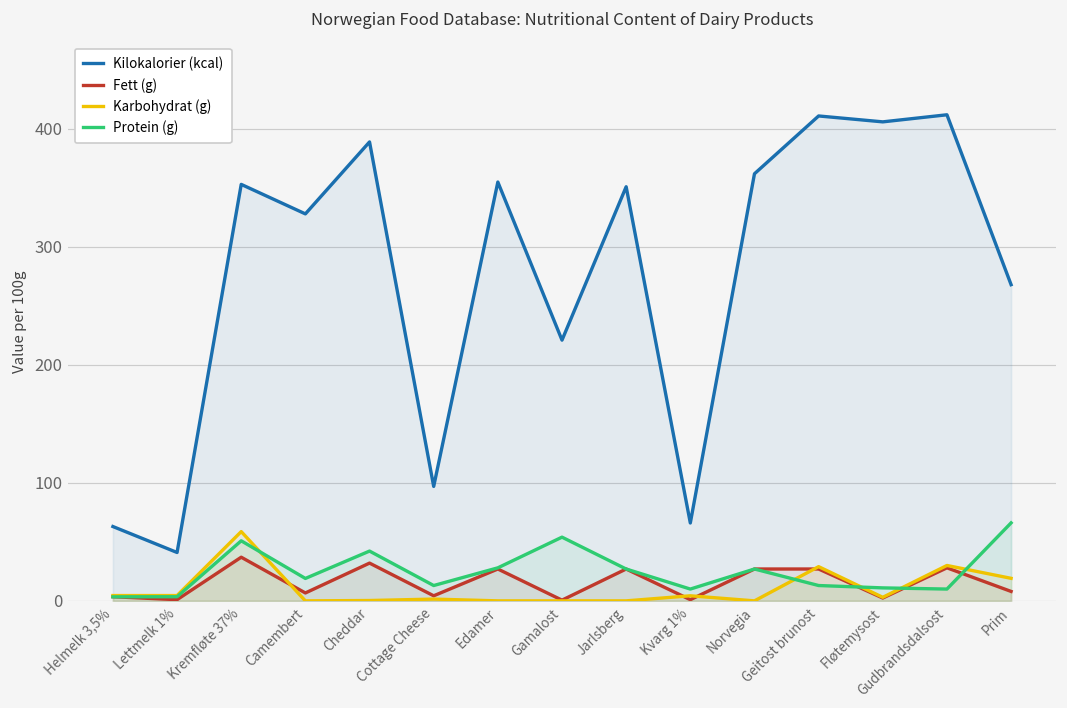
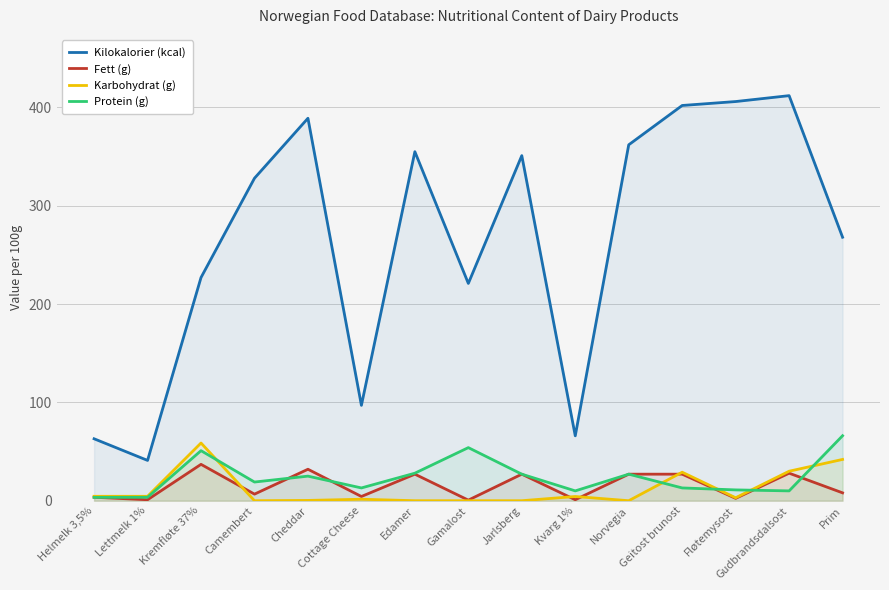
  {
    "Kilokalorier (kcal)": {
      "Helmelk 3,5%": 60,
      "Lettmelk 1%": 40,
-     "Kremfløte 37%": 350,
+     "Kremfløte 37%": 230,
      "Camembert": 330,
      "Cheddar": 390,
      "Cottage Cheese": 100,
      "Edamer": 360,
      "Gamalost": 220,
      "Jarlsberg": 350,
      "Kvarg 1%": 70,
      "Norvegia": 360,
-     "Geitost brunost": 410,
+     "Geitost brunost": 400,
      "Fløtemysost": 410,
      "Gudbrandsdalsost": 410,
      "Prim": 270
    },
    "Fett (g)": {
      "Kremfløte 37%": 40,
      "Camembert": 10,
      "Cheddar": 30,
      "Cottage Cheese": 0,
      "Kvarg 1%": 0,
      "Prim": 10
    },
    "Karbohydrat (g)": {
      "Kremfløte 37%": 60,
      "Camembert": 0,
      "Cheddar": 0,
      "Cottage Cheese": 0,
      "Edamer": 0,
      "Jarlsberg": 0,
      "Kvarg 1%": 0,
      "Norvegia": 0,
-     "Prim": 20
+     "Prim": 40
    },
    "Protein (g)": {
      "Kremfløte 37%": 50,
      "Camembert": 20,
-     "Cheddar": 40,
+     "Cheddar": 30,
      "Cottage Cheese": 10,
      "Gamalost": 50,
      "Kvarg 1%": 10,
      "Geitost brunost": 10,
      "Fløtemysost": 10,
      "Gudbrandsdalsost": 10,
      "Prim": 70
    }
  }
